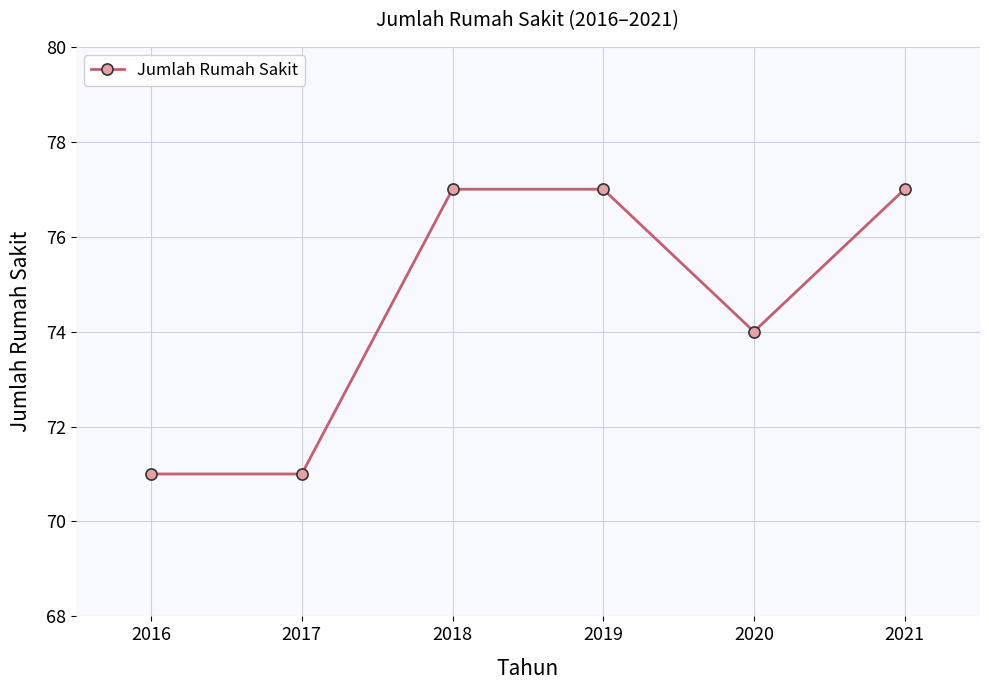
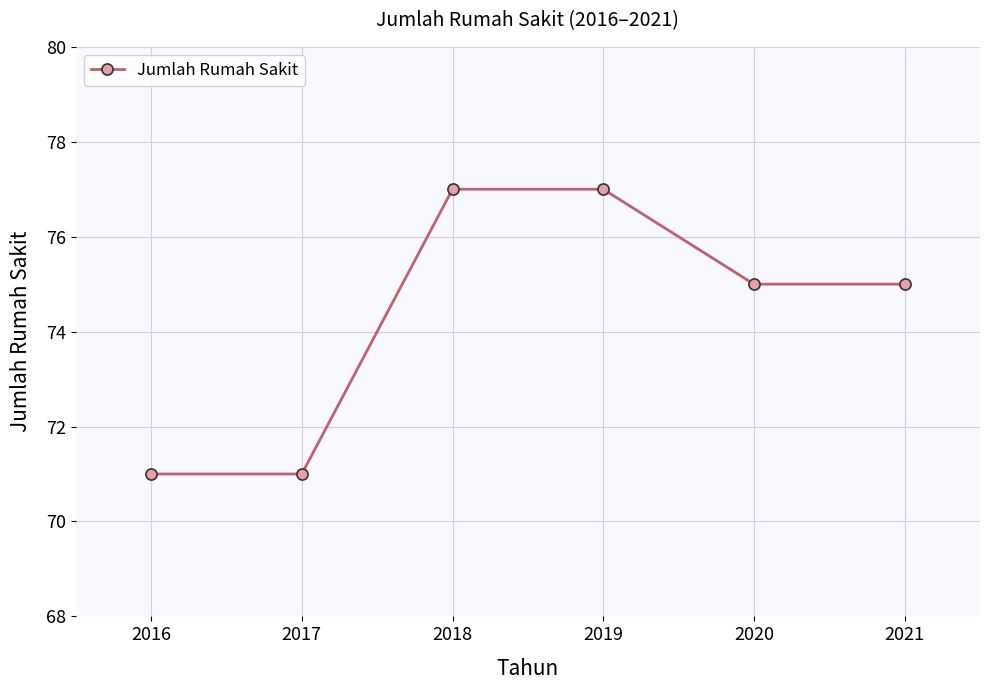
  {
    "2016": 71,
    "2017": 71,
    "2018": 77,
    "2019": 77,
-   "2020": 74,
-   "2021": 77
+   "2020": 75,
+   "2021": 75
  }
